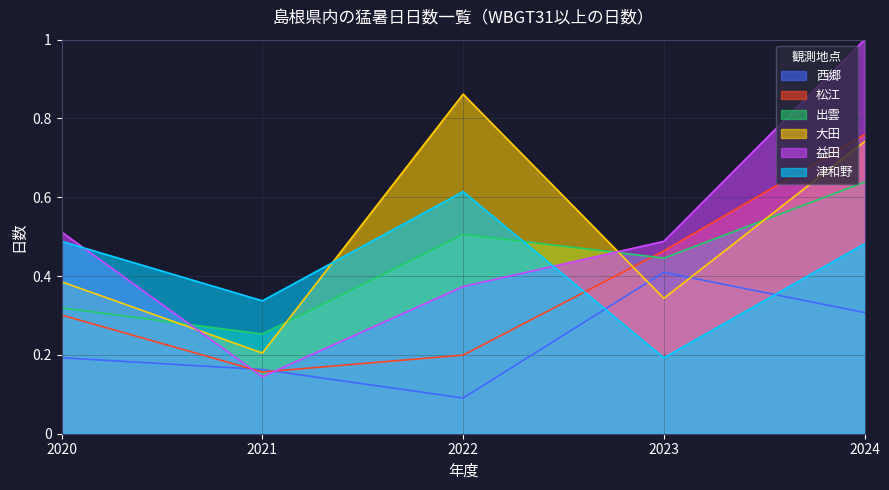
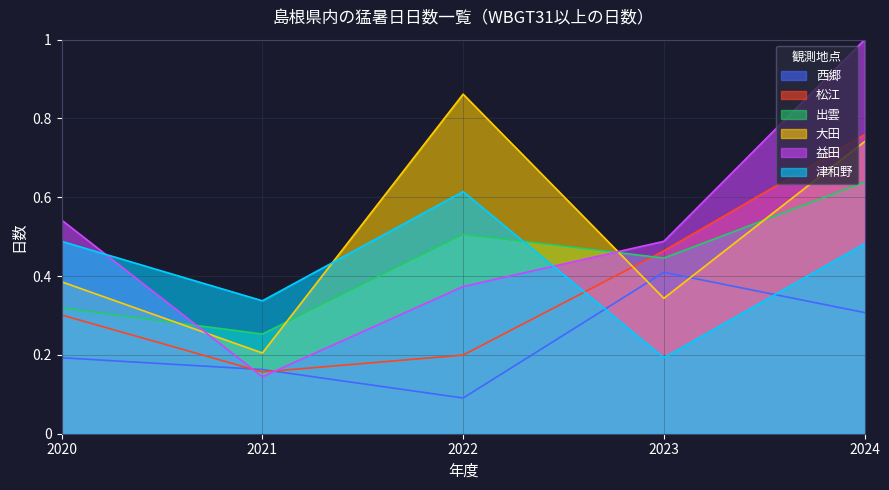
  {
    "西郷": {
      "2020": 0.19,
      "2022": 0.09,
      "2023": 0.41,
      "2024": 0.31
    },
    "松江": {
      "2020": 0.30,
      "2022": 0.20,
      "2023": 0.46,
      "2024": 0.76
    },
    "出雲": {
      "2020": 0.32,
      "2021": 0.25,
      "2022": 0.51,
      "2023": 0.45,
      "2024": 0.64
    },
    "大田": {
      "2020": 0.39,
      "2021": 0.20,
      "2022": 0.86,
      "2023": 0.34,
      "2024": 0.74
    },
    "益田": {
-     "2020": 0.51,
+     "2020": 0.54,
      "2021": 0.14,
      "2022": 0.37,
      "2023": 0.49,
      "2024": 1.00
    },
    "津和野": {
      "2020": 0.49,
      "2021": 0.34,
      "2022": 0.61,
      "2023": 0.19,
      "2024": 0.48
    }
  }
